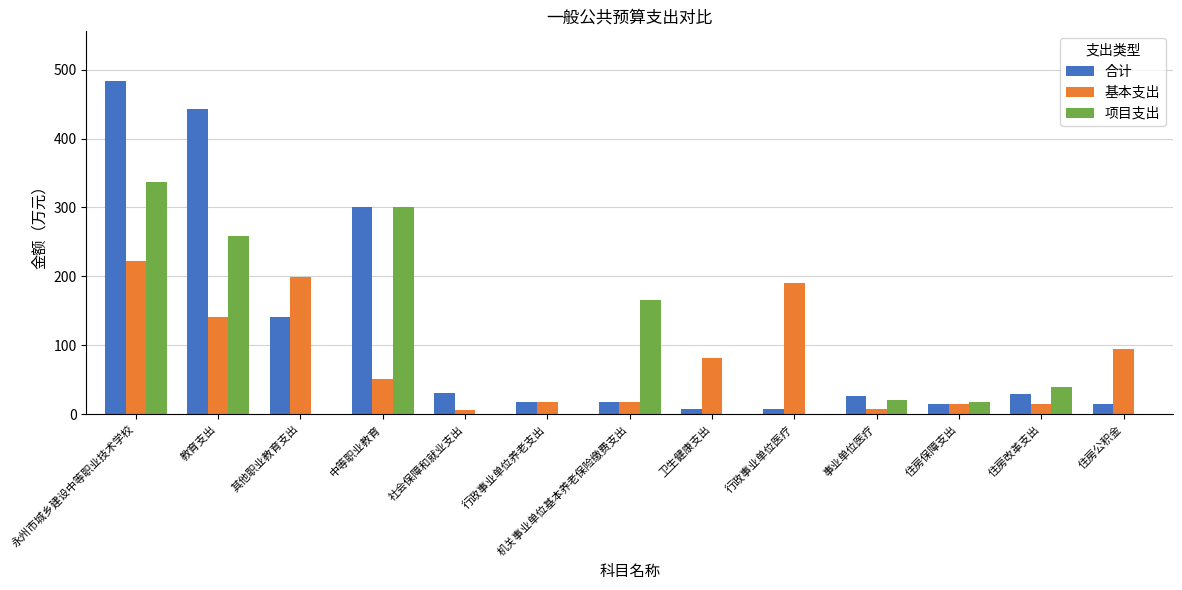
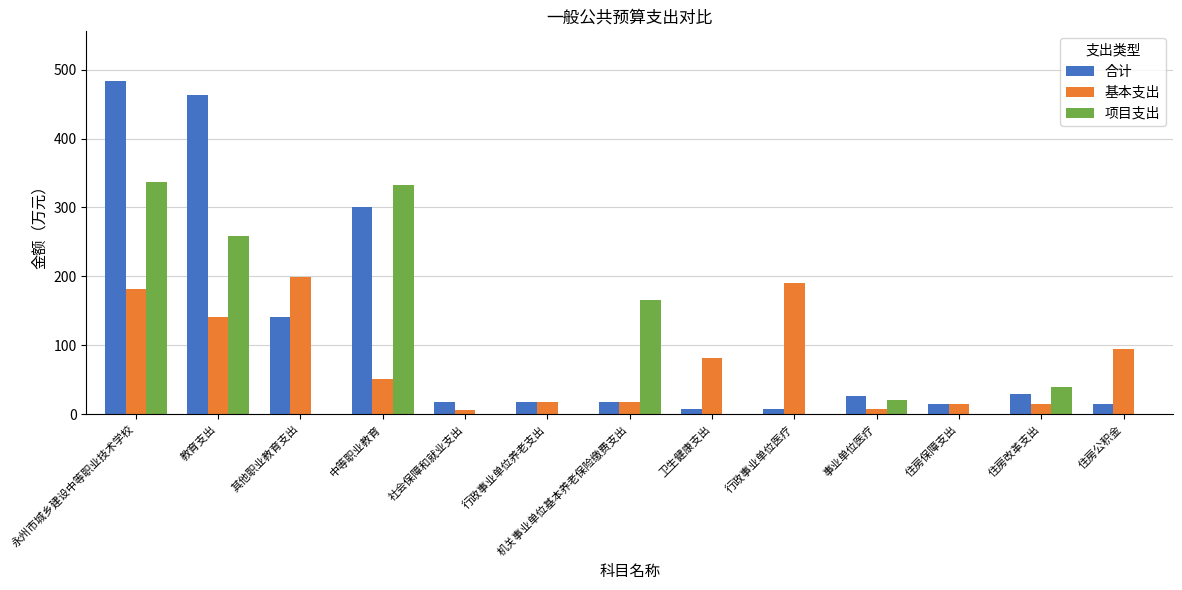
  {
    "合计": {
      "永州市城乡建设中等职业技术学校": 480,
-     "教育支出": 440,
+     "教育支出": 460,
      "其他职业教育支出": 140,
      "中等职业教育": 300,
-     "社会保障和就业支出": 30,
+     "社会保障和就业支出": 20,
      "行政事业单位养老支出": 20,
      "机关事业单位基本养老保险缴费支出": 20,
      "卫生健康支出": 10,
      "行政事业单位医疗": 10,
      "事业单位医疗": 30,
      "住房保障支出": 20,
      "住房改革支出": 30,
      "住房公积金": 20
    },
    "基本支出": {
-     "永州市城乡建设中等职业技术学校": 220,
+     "永州市城乡建设中等职业技术学校": 180,
      "教育支出": 140,
      "其他职业教育支出": 200,
      "中等职业教育": 50,
      "社会保障和就业支出": 10,
      "行政事业单位养老支出": 20,
      "机关事业单位基本养老保险缴费支出": 20,
      "卫生健康支出": 80,
      "行政事业单位医疗": 190,
      "事业单位医疗": 10,
      "住房保障支出": 20,
      "住房改革支出": 20,
      "住房公积金": 90
    },
    "项目支出": {
      "永州市城乡建设中等职业技术学校": 340,
      "教育支出": 260,
      "其他职业教育支出": 0,
-     "中等职业教育": 300,
+     "中等职业教育": 330,
      "社会保障和就业支出": 0,
      "行政事业单位养老支出": 0,
      "机关事业单位基本养老保险缴费支出": 170,
      "卫生健康支出": 0,
      "行政事业单位医疗": 0,
      "事业单位医疗": 20,
-     "住房保障支出": 20,
+     "住房保障支出": 0,
      "住房改革支出": 40,
      "住房公积金": 0
    }
  }
